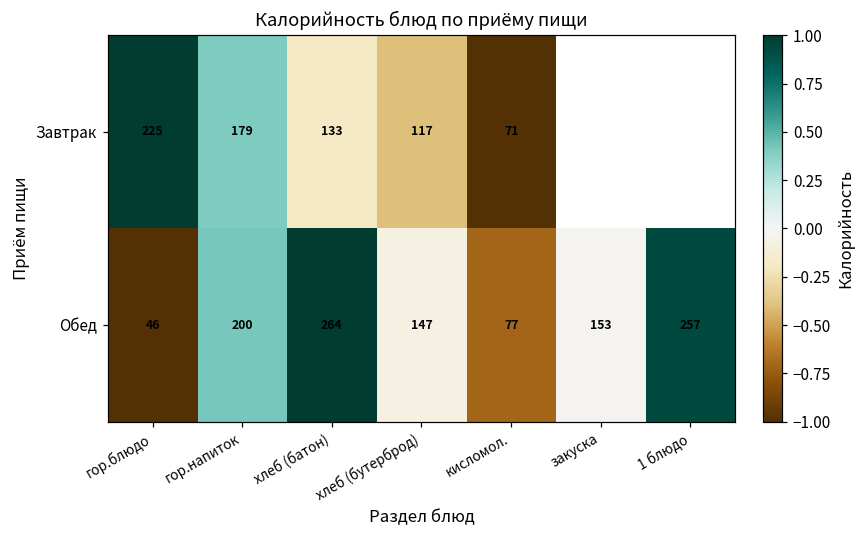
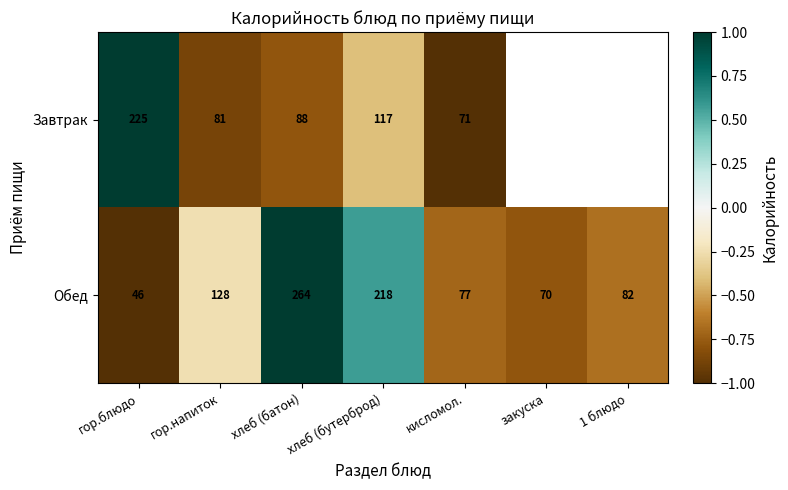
  {
    "Завтрак": {
      "гор.блюдо": 225,
-     "гор.напиток": 179,
-     "хлеб (батон)": 133,
+     "гор.напиток": 81,
+     "хлеб (батон)": 88,
      "хлеб (бутерброд)": 117,
      "кисломол.": 71
    },
    "Обед": {
      "гор.блюдо": 46,
-     "гор.напиток": 200,
+     "гор.напиток": 128,
      "хлеб (батон)": 264,
-     "хлеб (бутерброд)": 147,
+     "хлеб (бутерброд)": 218,
      "кисломол.": 77,
-     "закуска": 153,
-     "1 блюдо": 257
+     "закуска": 70,
+     "1 блюдо": 82
    }
  }
